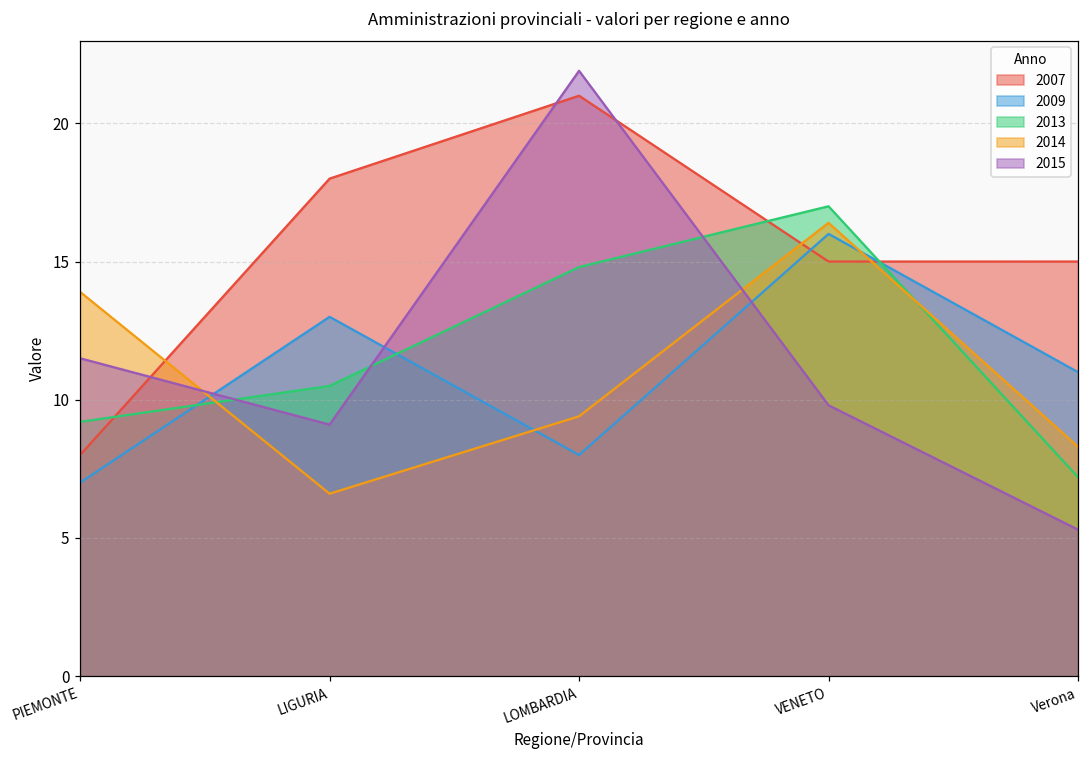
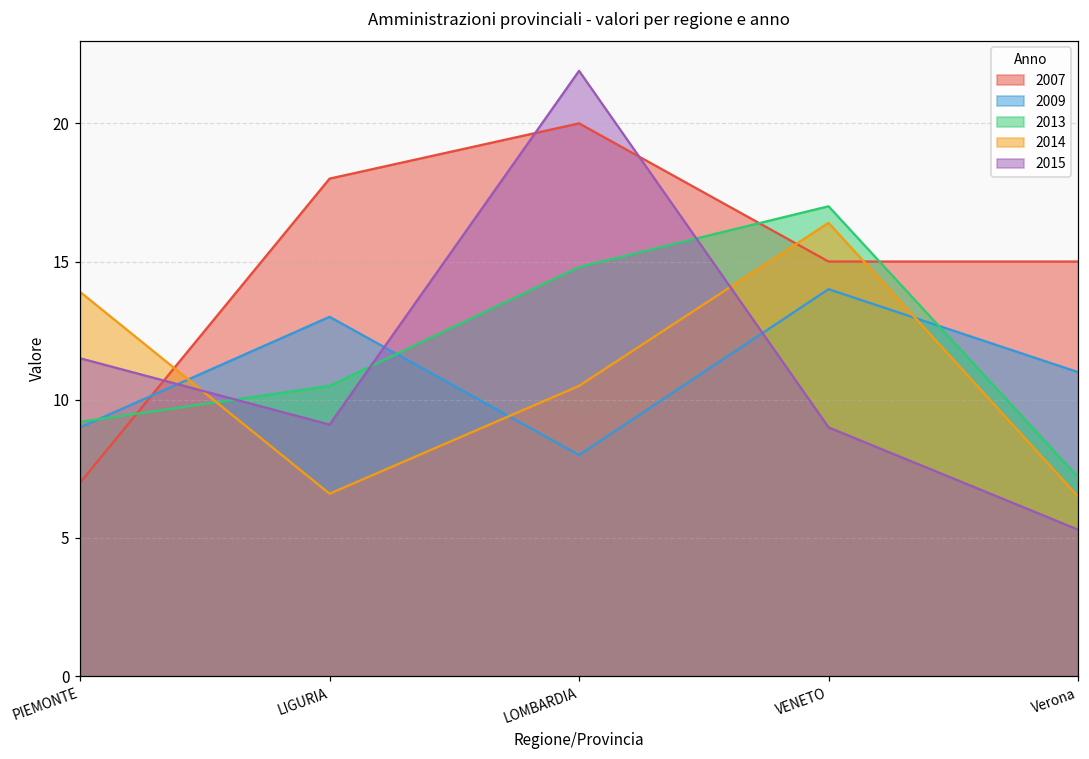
  {
    "2007": {
-     "PIEMONTE": 8,
+     "PIEMONTE": 7,
      "LIGURIA": 18,
-     "LOMBARDIA": 21,
+     "LOMBARDIA": 20,
      "VENETO": 15,
      "Verona": 15
    },
    "2009": {
-     "PIEMONTE": 7,
+     "PIEMONTE": 9,
      "LIGURIA": 13,
      "LOMBARDIA": 8,
-     "VENETO": 16,
+     "VENETO": 14,
      "Verona": 11
    },
    "2013": {
      "PIEMONTE": 9.2,
      "LIGURIA": 10.5,
      "LOMBARDIA": 14.8,
      "VENETO": 17.0,
      "Verona": 7.2
    },
    "2014": {
      "PIEMONTE": 13.9,
      "LIGURIA": 6.6,
-     "LOMBARDIA": 9.4,
+     "LOMBARDIA": 10.5,
      "VENETO": 16.4,
-     "Verona": 8.3
+     "Verona": 6.5
    },
    "2015": {
      "PIEMONTE": 11.5,
      "LIGURIA": 9.1,
      "LOMBARDIA": 21.9,
-     "VENETO": 9.8,
+     "VENETO": 9.0,
      "Verona": 5.3
    }
  }
